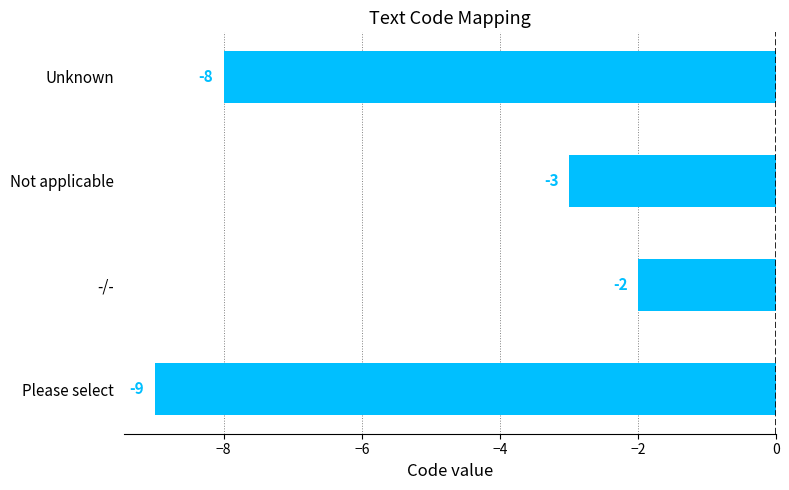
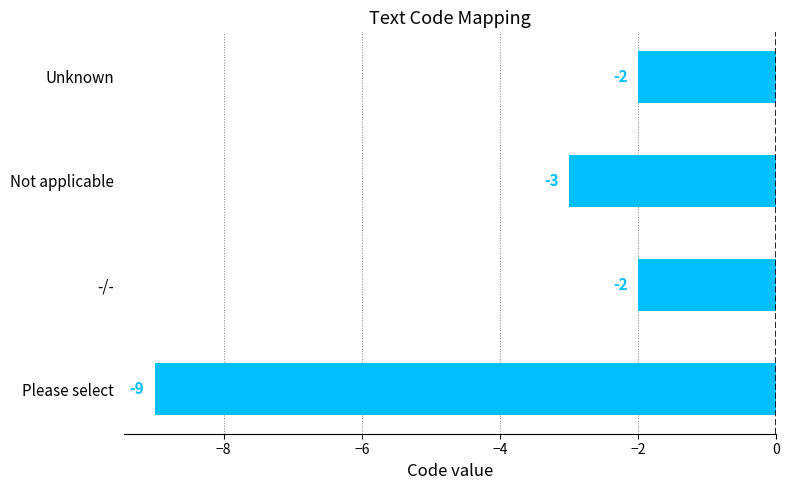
  {
-   "Unknown": -8,
+   "Unknown": -2,
    "Not applicable": -3,
    "-/-": -2,
    "Please select": -9
  }
